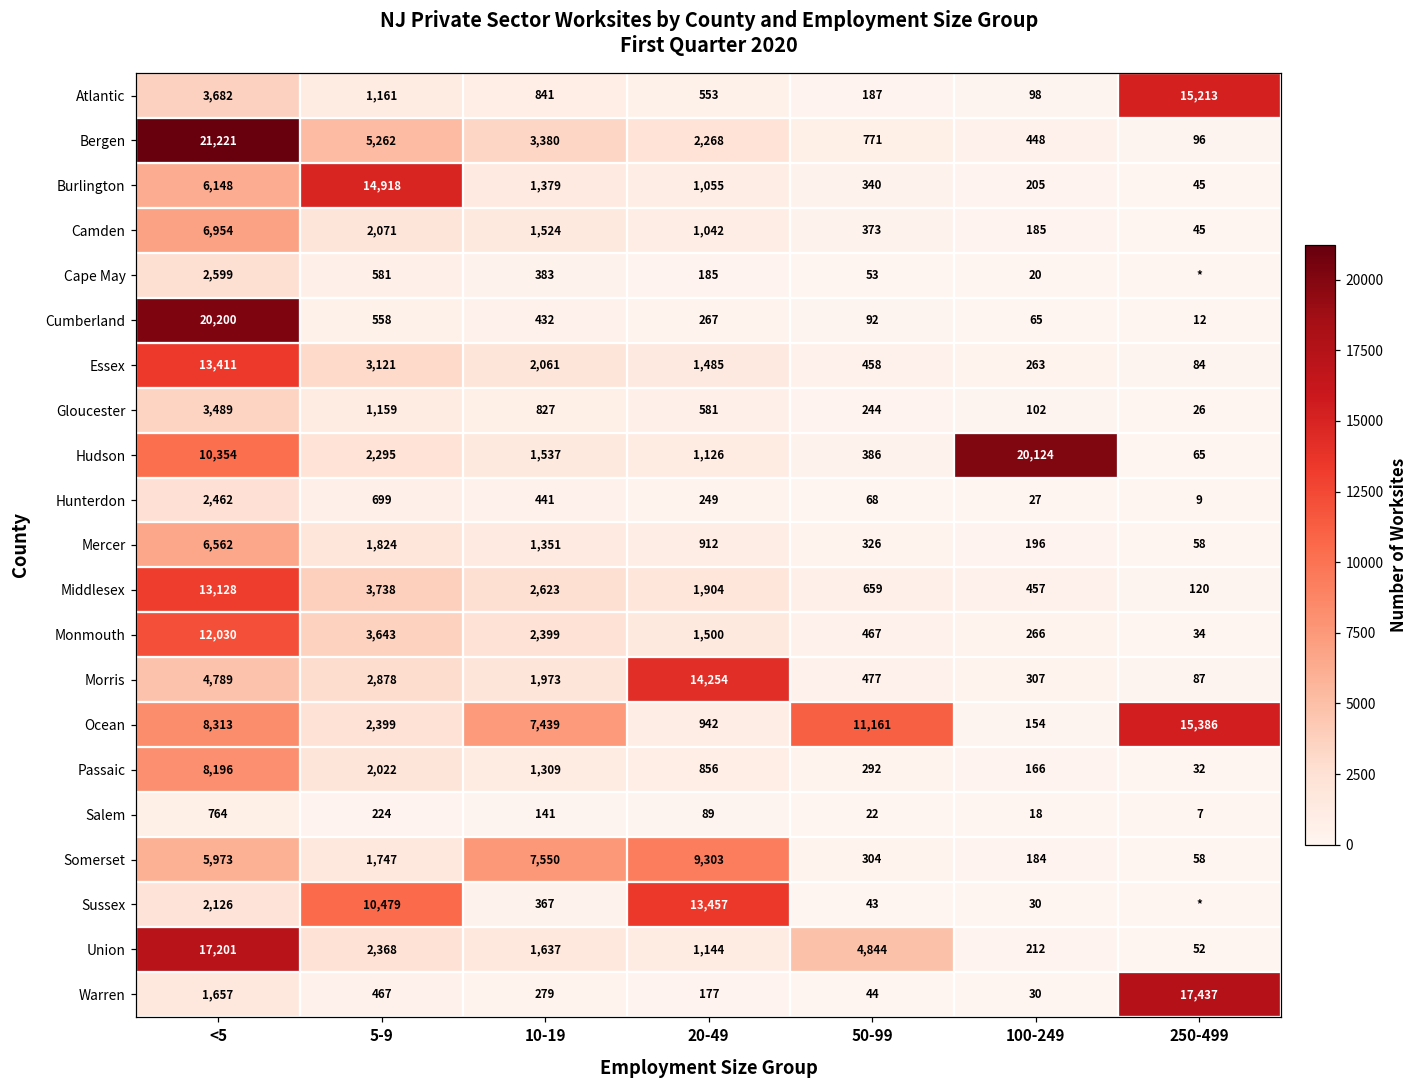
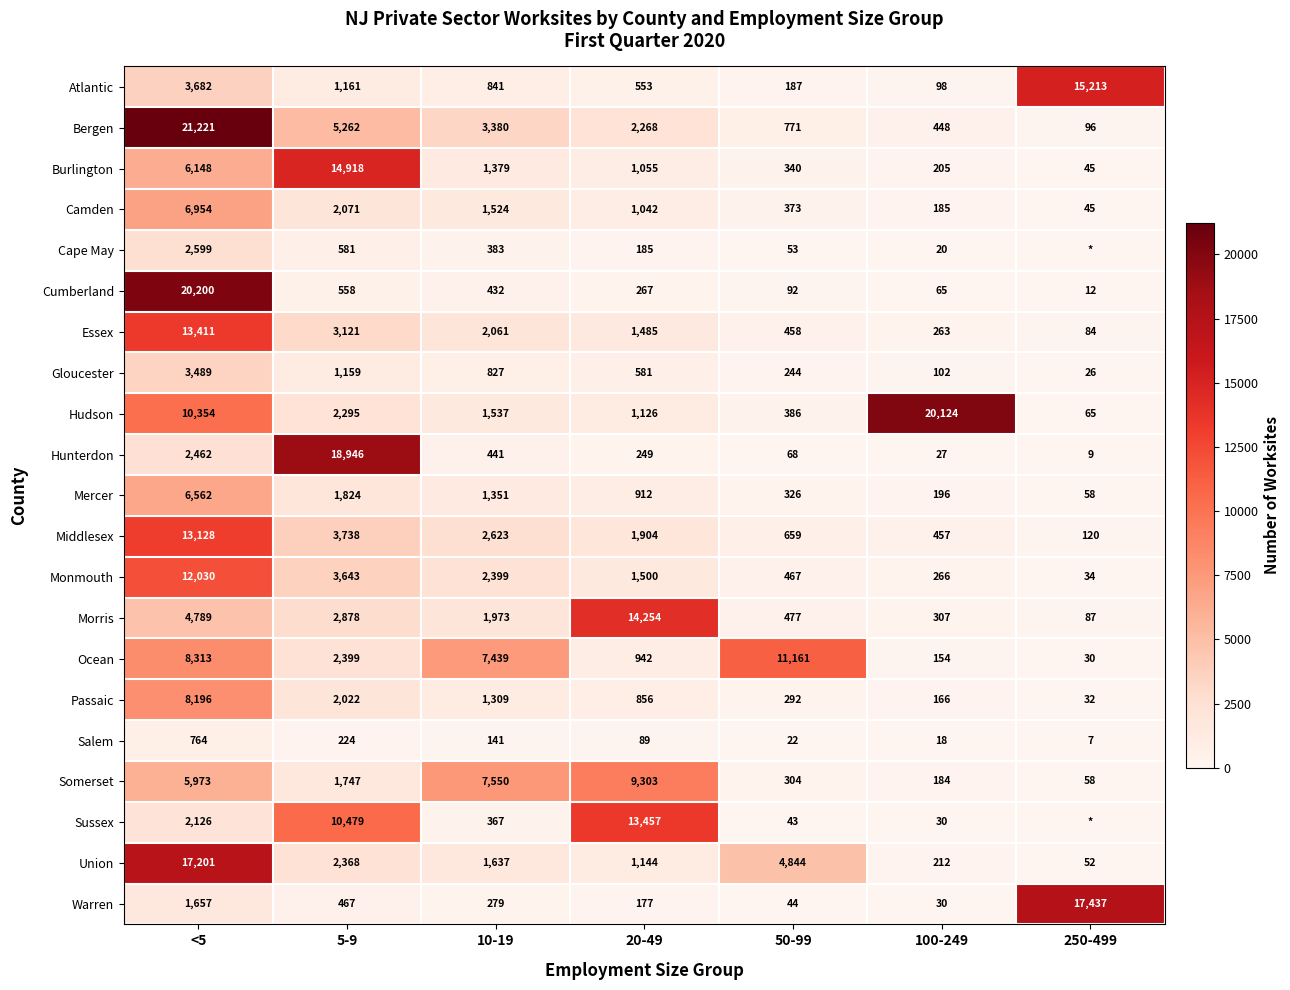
  {
    "Atlantic": {
      "<5": "3,682",
      "5-9": "1,161",
      "10-19": "841",
      "20-49": "553",
      "50-99": "187",
      "100-249": "98",
      "250-499": "15,213"
    },
    "Bergen": {
      "<5": "21,221",
      "5-9": "5,262",
      "10-19": "3,380",
      "20-49": "2,268",
      "50-99": "771",
      "100-249": "448",
      "250-499": "96"
    },
    "Burlington": {
      "<5": "6,148",
      "5-9": "14,918",
      "10-19": "1,379",
      "20-49": "1,055",
      "50-99": "340",
      "100-249": "205",
      "250-499": "45"
    },
    "Camden": {
      "<5": "6,954",
      "5-9": "2,071",
      "10-19": "1,524",
      "20-49": "1,042",
      "50-99": "373",
      "100-249": "185",
      "250-499": "45"
    },
    "Cape May": {
      "<5": "2,599",
      "5-9": "581",
      "10-19": "383",
      "20-49": "185",
      "50-99": "53",
      "100-249": "20"
    },
    "Cumberland": {
      "<5": "20,200",
      "5-9": "558",
      "10-19": "432",
      "20-49": "267",
      "50-99": "92",
      "100-249": "65",
      "250-499": "12"
    },
    "Essex": {
      "<5": "13,411",
      "5-9": "3,121",
      "10-19": "2,061",
      "20-49": "1,485",
      "50-99": "458",
      "100-249": "263",
      "250-499": "84"
    },
    "Gloucester": {
      "<5": "3,489",
      "5-9": "1,159",
      "10-19": "827",
      "20-49": "581",
      "50-99": "244",
      "100-249": "102",
      "250-499": "26"
    },
    "Hudson": {
      "<5": "10,354",
      "5-9": "2,295",
      "10-19": "1,537",
      "20-49": "1,126",
      "50-99": "386",
      "100-249": "20,124",
      "250-499": "65"
    },
    "Hunterdon": {
      "<5": "2,462",
-     "5-9": "699",
+     "5-9": "18,946",
      "10-19": "441",
      "20-49": "249",
      "50-99": "68",
      "100-249": "27",
      "250-499": "9"
    },
    "Mercer": {
      "<5": "6,562",
      "5-9": "1,824",
      "10-19": "1,351",
      "20-49": "912",
      "50-99": "326",
      "100-249": "196",
      "250-499": "58"
    },
    "Middlesex": {
      "<5": "13,128",
      "5-9": "3,738",
      "10-19": "2,623",
      "20-49": "1,904",
      "50-99": "659",
      "100-249": "457",
      "250-499": "120"
    },
    "Monmouth": {
      "<5": "12,030",
      "5-9": "3,643",
      "10-19": "2,399",
      "20-49": "1,500",
      "50-99": "467",
      "100-249": "266",
      "250-499": "34"
    },
    "Morris": {
      "<5": "4,789",
      "5-9": "2,878",
      "10-19": "1,973",
      "20-49": "14,254",
      "50-99": "477",
      "100-249": "307",
      "250-499": "87"
    },
    "Ocean": {
      "<5": "8,313",
      "5-9": "2,399",
      "10-19": "7,439",
      "20-49": "942",
      "50-99": "11,161",
      "100-249": "154",
-     "250-499": "15,386"
+     "250-499": "30"
    },
    "Passaic": {
      "<5": "8,196",
      "5-9": "2,022",
      "10-19": "1,309",
      "20-49": "856",
      "50-99": "292",
      "100-249": "166",
      "250-499": "32"
    },
    "Salem": {
      "<5": "764",
      "5-9": "224",
      "10-19": "141",
      "20-49": "89",
      "50-99": "22",
      "100-249": "18",
      "250-499": "7"
    },
    "Somerset": {
      "<5": "5,973",
      "5-9": "1,747",
      "10-19": "7,550",
      "20-49": "9,303",
      "50-99": "304",
      "100-249": "184",
      "250-499": "58"
    },
    "Sussex": {
      "<5": "2,126",
      "5-9": "10,479",
      "10-19": "367",
      "20-49": "13,457",
      "50-99": "43",
      "100-249": "30"
    },
    "Union": {
      "<5": "17,201",
      "5-9": "2,368",
      "10-19": "1,637",
      "20-49": "1,144",
      "50-99": "4,844",
      "100-249": "212",
      "250-499": "52"
    },
    "Warren": {
      "<5": "1,657",
      "5-9": "467",
      "10-19": "279",
      "20-49": "177",
      "50-99": "44",
      "100-249": "30",
      "250-499": "17,437"
    }
  }
